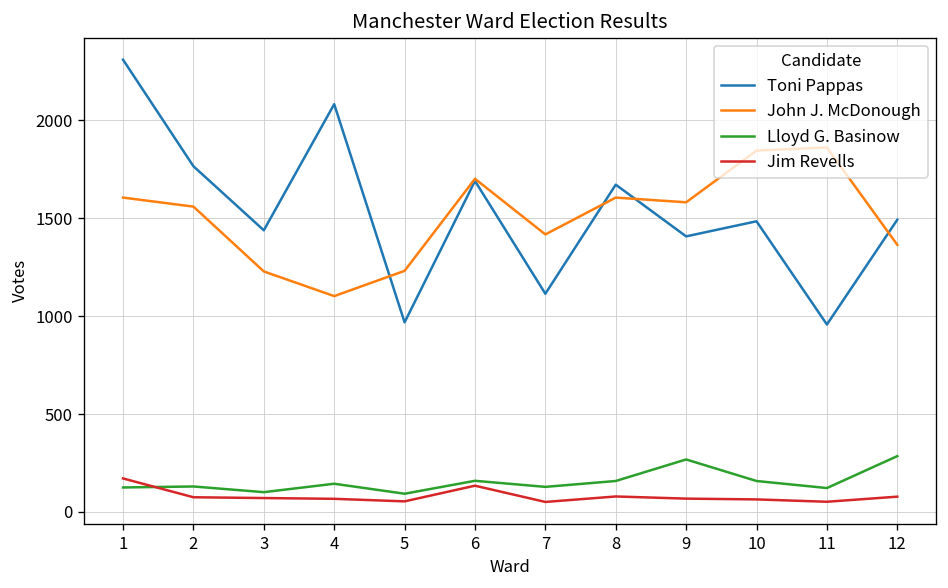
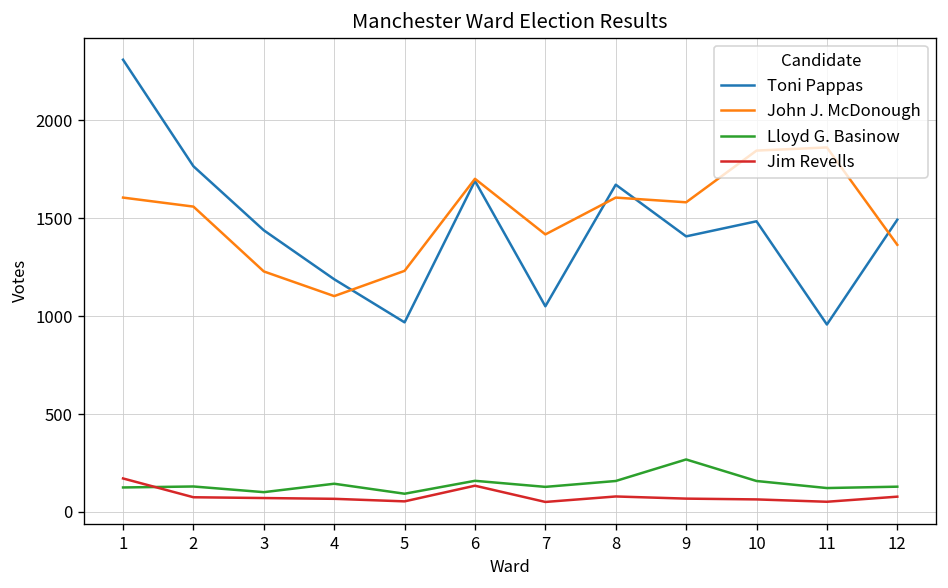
  {
    "Toni Pappas": {
      "1": 2310,
      "2": 1770,
      "3": 1440,
-     "4": 2080,
+     "4": 1190,
      "5": 970,
-     "7": 1110,
+     "7": 1050,
      "8": 1670,
      "9": 1410,
      "10": 1480,
      "11": 960,
      "12": 1490
    },
    "John J. McDonough": {
      "1": 1610,
      "2": 1560,
      "3": 1230,
      "4": 1100,
      "5": 1230,
      "7": 1420,
      "8": 1610,
      "9": 1580,
      "12": 1360
    },
    "Lloyd G. Basinow": {
      "1": 130,
      "2": 130,
      "3": 100,
      "4": 140,
      "5": 90,
      "6": 160,
      "7": 130,
      "8": 160,
      "9": 270,
      "10": 160,
      "11": 120,
-     "12": 290
+     "12": 130
    },
    "Jim Revells": {
      "1": 170,
      "2": 80,
      "3": 70,
      "4": 70,
      "5": 50,
      "6": 130,
      "7": 50,
      "8": 80,
      "9": 70,
      "10": 60,
      "11": 50,
      "12": 80
    }
  }
